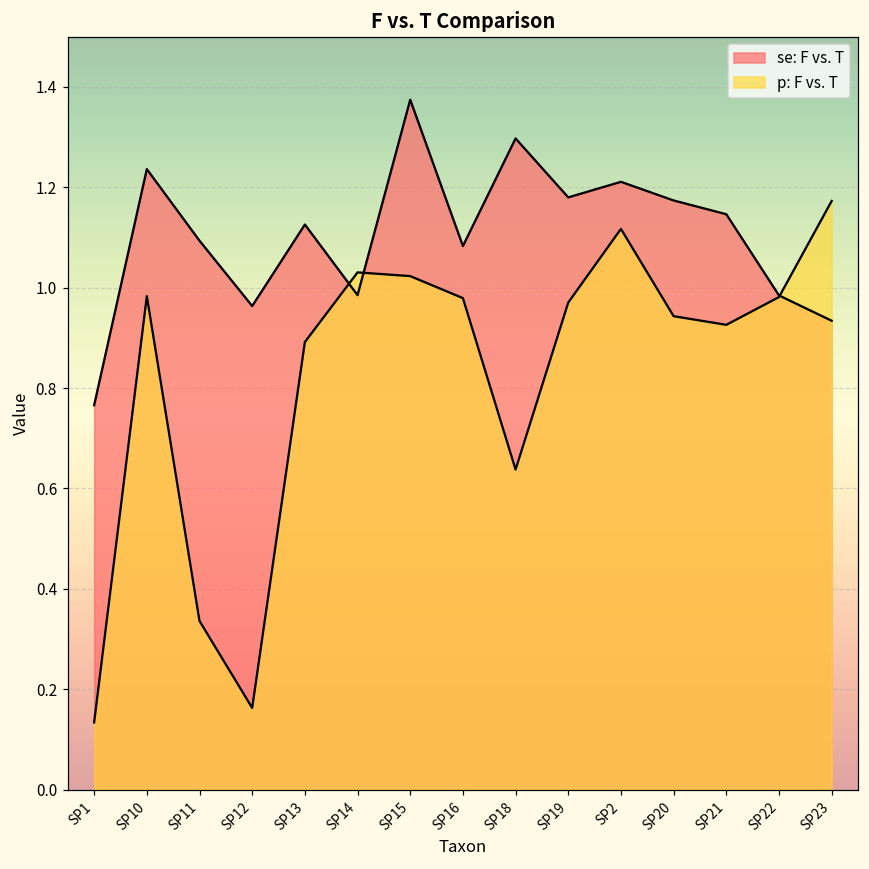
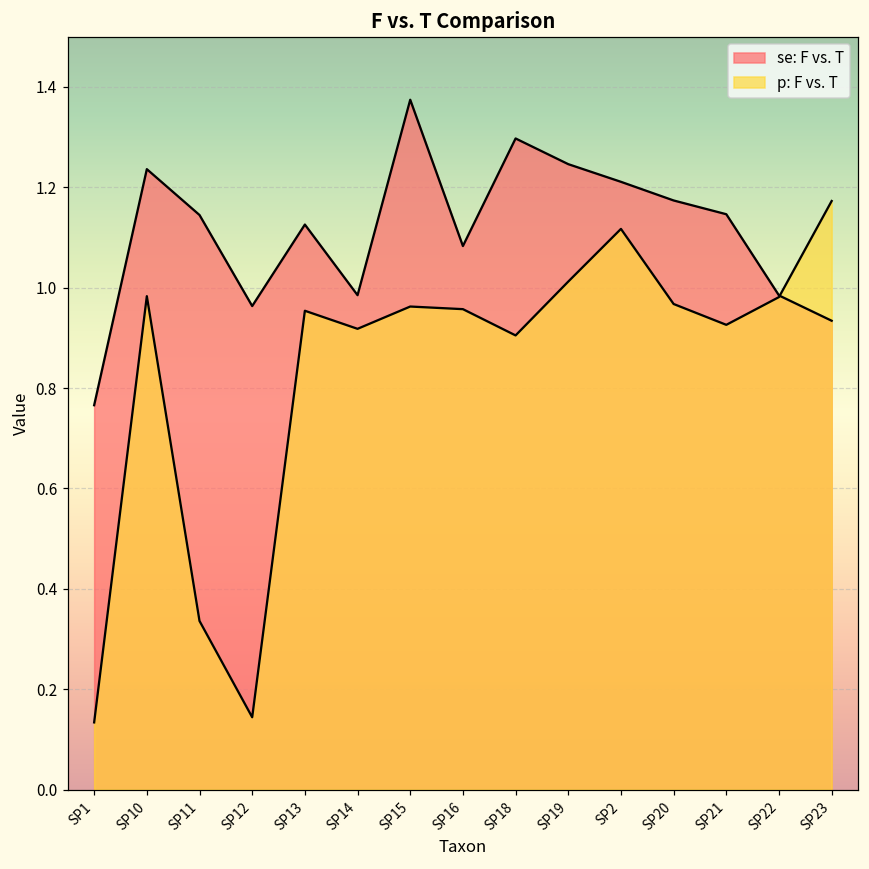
  {
    "se: F vs. T": {
      "SP1": 0.77,
      "SP10": 1.24,
-     "SP11": 1.09,
+     "SP11": 1.14,
      "SP12": 0.96,
      "SP13": 1.13,
      "SP14": 0.99,
      "SP15": 1.37,
      "SP16": 1.08,
      "SP18": 1.30,
-     "SP19": 1.18,
+     "SP19": 1.25,
      "SP2": 1.21,
      "SP20": 1.17,
      "SP21": 1.15,
      "SP23": 0.93
    },
    "p: F vs. T": {
      "SP1": 0.13,
      "SP10": 0.98,
      "SP11": 0.34,
-     "SP12": 0.16,
-     "SP13": 0.89,
-     "SP14": 1.03,
-     "SP15": 1.02,
-     "SP16": 0.98,
-     "SP18": 0.64,
-     "SP19": 0.97,
+     "SP12": 0.14,
+     "SP13": 0.95,
+     "SP14": 0.92,
+     "SP15": 0.96,
+     "SP16": 0.96,
+     "SP18": 0.90,
+     "SP19": 1.01,
      "SP2": 1.12,
-     "SP20": 0.94,
+     "SP20": 0.97,
      "SP21": 0.93,
      "SP23": 1.17
    }
  }
